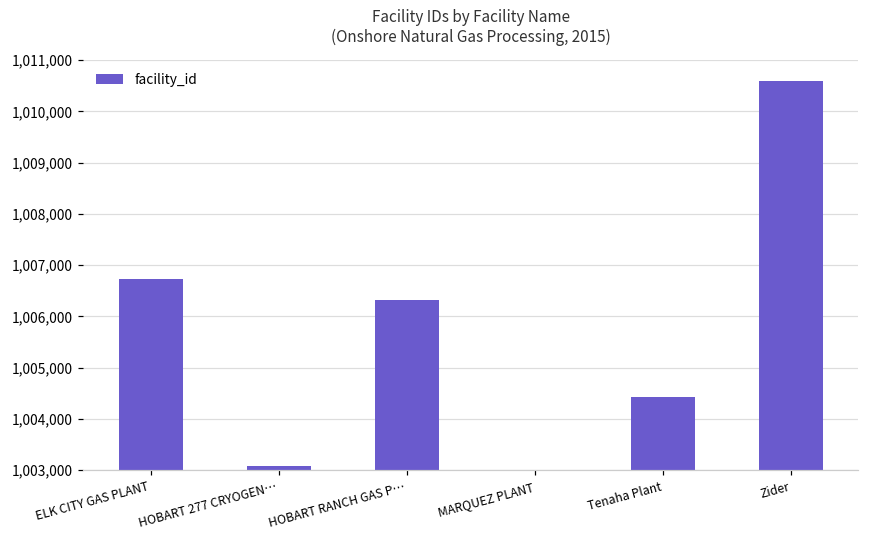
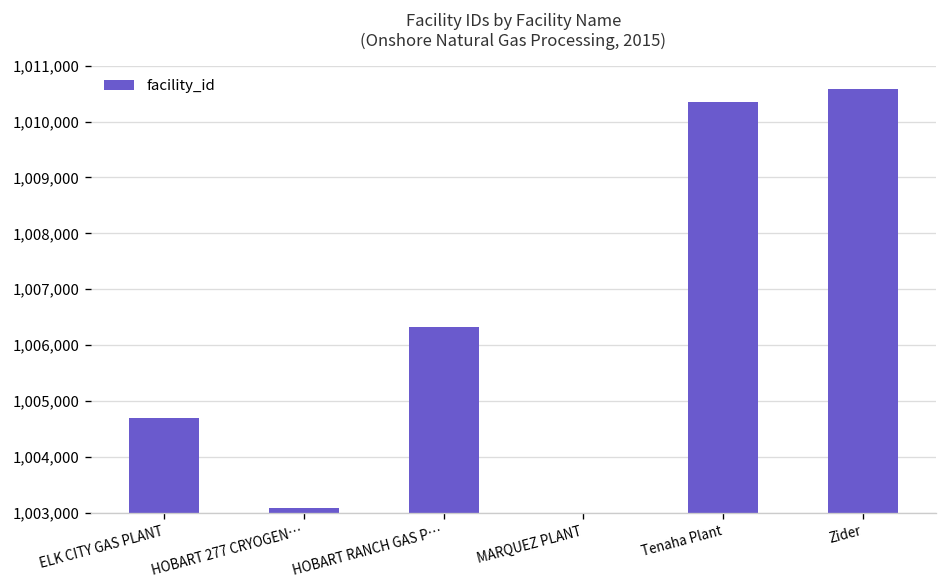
  {
-   "ELK CITY GAS PLANT": "1,006,700",
+   "ELK CITY GAS PLANT": "1,004,700",
    "HOBART 277 CRYOGEN…": "1,003,100",
    "HOBART RANCH GAS P…": "1,006,300",
-   "Tenaha Plant": "1,004,400",
+   "Tenaha Plant": "1,010,400",
    "Zider": "1,010,600"
  }
